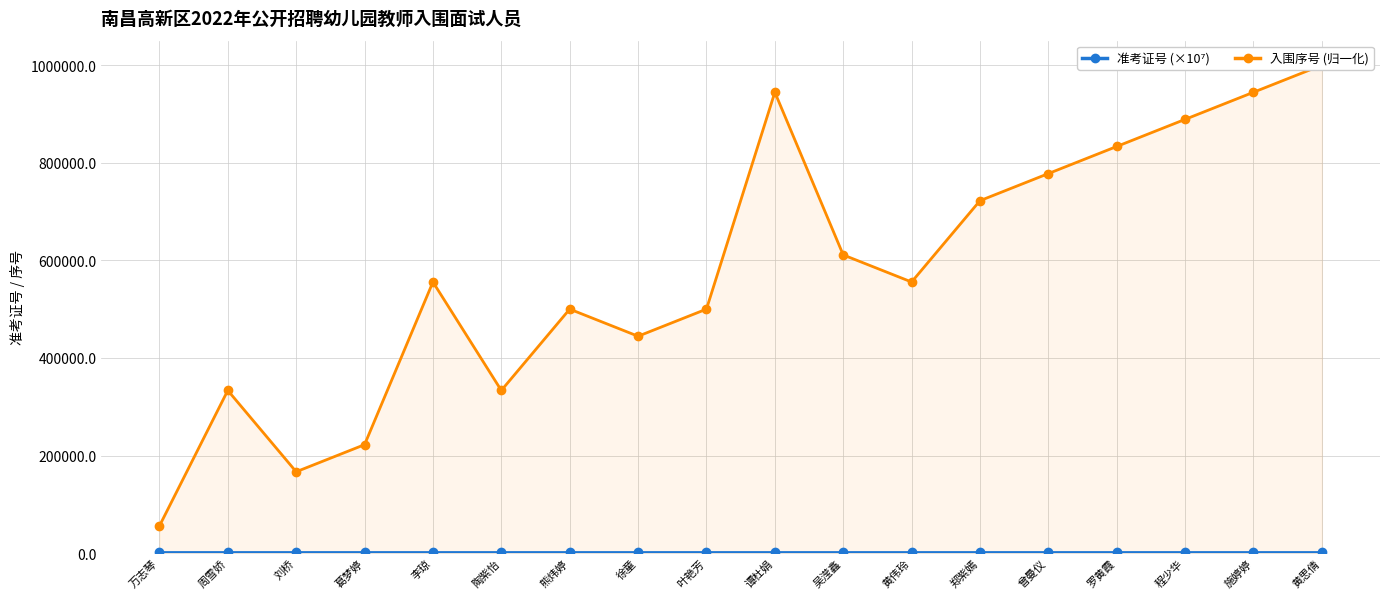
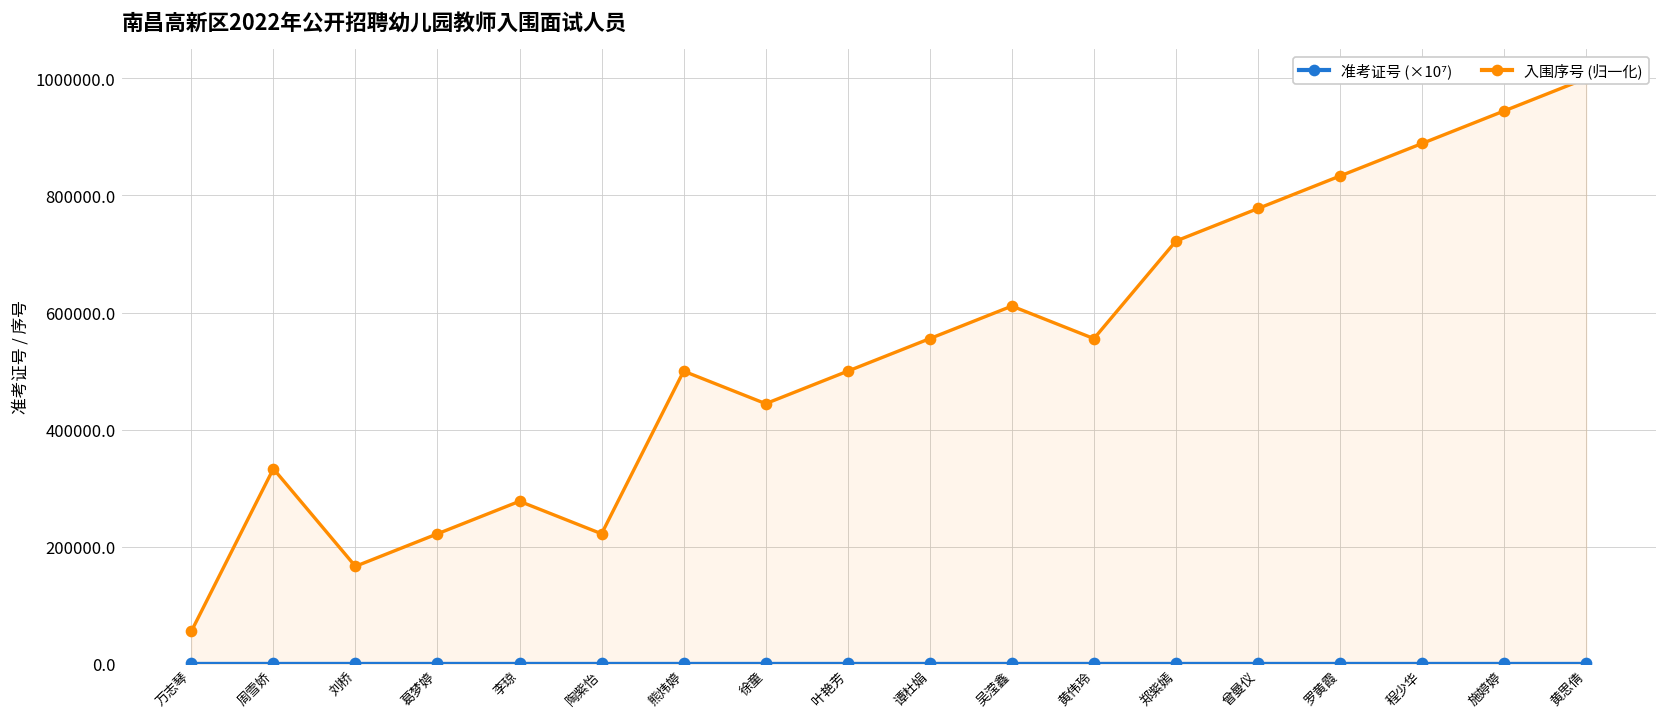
  {
    "准考证号 (×10⁷)": {
      "万志琴": 0,
      "周雪娇": 0,
      "刘桥": 0,
      "葛梦婷": 0,
      "李琼": 0,
      "陶紫怡": 0,
      "熊炜婷": 0,
      "徐童": 0,
      "叶艳芳": 0,
      "谭杜娟": 0,
      "吴滢鑫": 0,
      "黄伟玲": 0,
      "郑紫嫣": 0,
      "曾曼仪": 0,
      "罗黄霞": 0,
      "程少华": 0,
      "施婷婷": 0,
      "黄思倩": 0
    },
    "入围序号 (归一化)": {
      "万志琴": 60000,
      "周雪娇": 330000,
      "刘桥": 170000,
      "葛梦婷": 220000,
-     "李琼": 560000,
-     "陶紫怡": 330000,
+     "李琼": 280000,
+     "陶紫怡": 220000,
      "熊炜婷": 500000,
      "徐童": 440000,
      "叶艳芳": 500000,
-     "谭杜娟": 940000,
+     "谭杜娟": 560000,
      "吴滢鑫": 610000,
      "黄伟玲": 560000,
      "郑紫嫣": 720000,
      "曾曼仪": 780000,
      "罗黄霞": 830000,
      "程少华": 890000,
      "施婷婷": 940000
    }
  }
